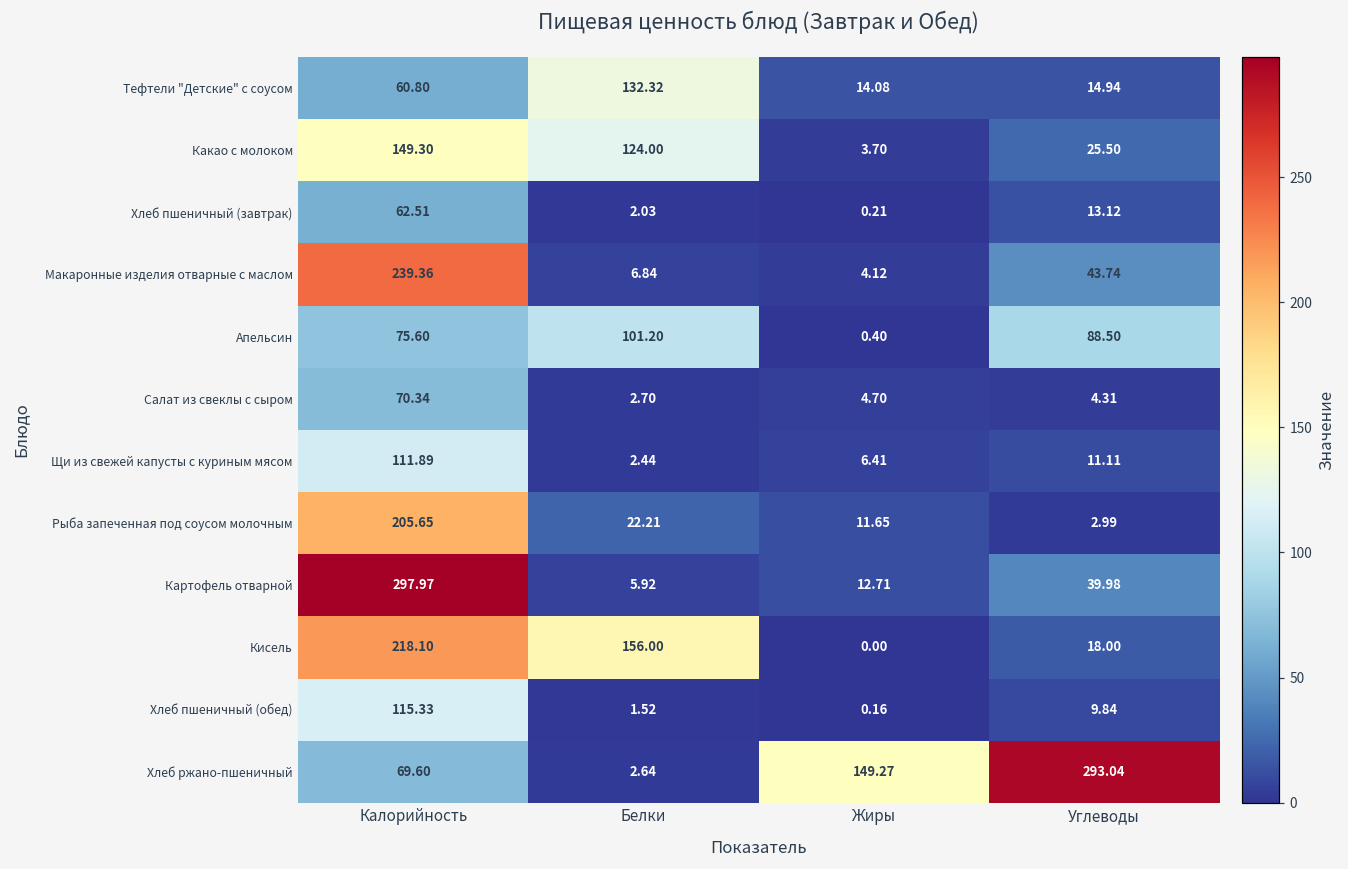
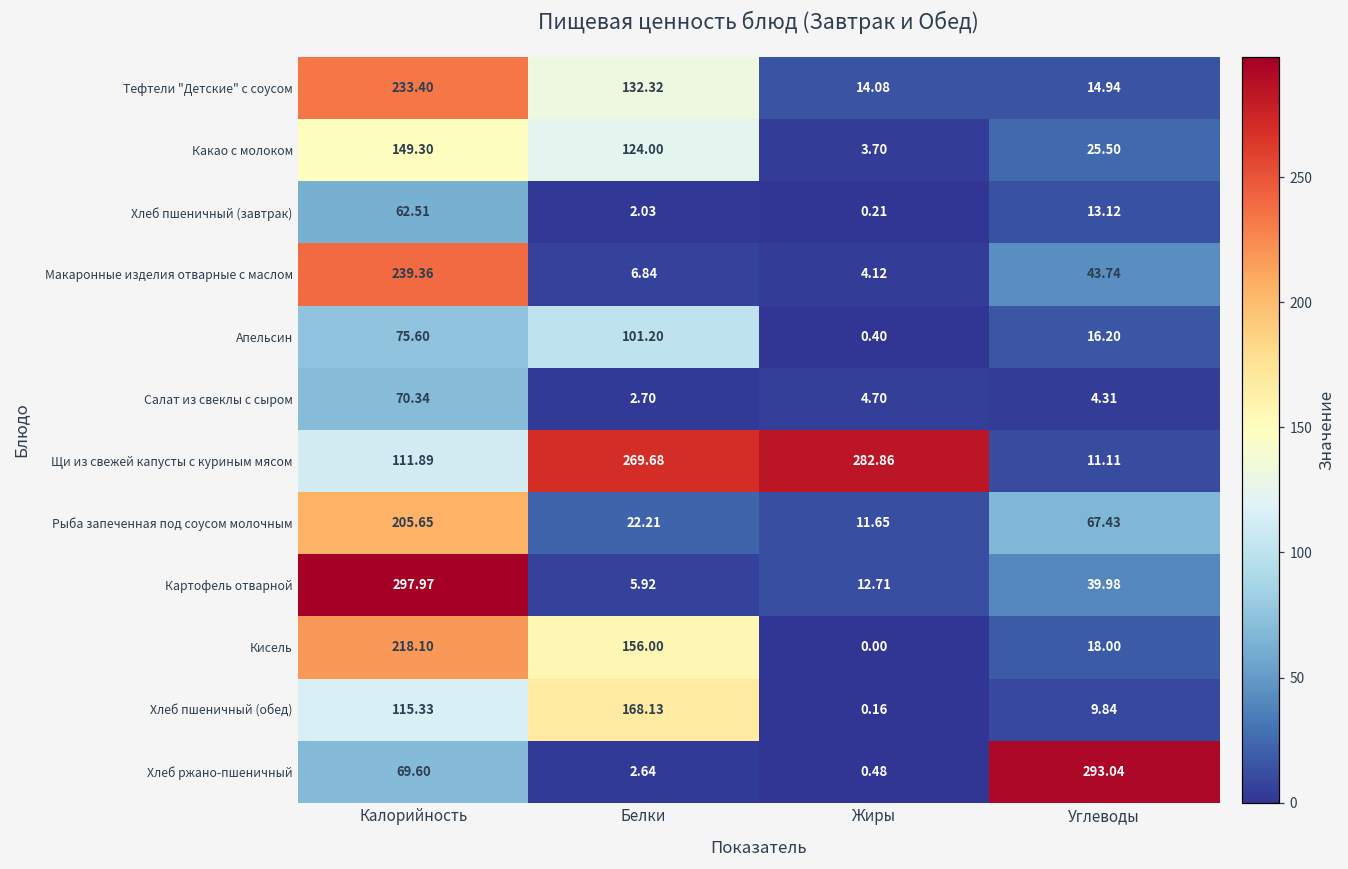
  {
    "Тефтели \"Детские\" с соусом": {
-     "Калорийность": 60.80,
+     "Калорийность": 233.40,
      "Белки": 132.32,
      "Жиры": 14.08,
      "Углеводы": 14.94
    },
    "Какао с молоком": {
      "Калорийность": 149.30,
      "Белки": 124.00,
      "Жиры": 3.70,
      "Углеводы": 25.50
    },
    "Хлеб пшеничный (завтрак)": {
      "Калорийность": 62.51,
      "Белки": 2.03,
      "Жиры": 0.21,
      "Углеводы": 13.12
    },
    "Макаронные изделия отварные с маслом": {
      "Калорийность": 239.36,
      "Белки": 6.84,
      "Жиры": 4.12,
      "Углеводы": 43.74
    },
    "Апельсин": {
      "Калорийность": 75.60,
      "Белки": 101.20,
      "Жиры": 0.40,
-     "Углеводы": 88.50
+     "Углеводы": 16.20
    },
    "Салат из свеклы с сыром": {
      "Калорийность": 70.34,
      "Белки": 2.70,
      "Жиры": 4.70,
      "Углеводы": 4.31
    },
    "Щи из свежей капусты с куриным мясом": {
      "Калорийность": 111.89,
-     "Белки": 2.44,
-     "Жиры": 6.41,
+     "Белки": 269.68,
+     "Жиры": 282.86,
      "Углеводы": 11.11
    },
    "Рыба запеченная под соусом молочным": {
      "Калорийность": 205.65,
      "Белки": 22.21,
      "Жиры": 11.65,
-     "Углеводы": 2.99
+     "Углеводы": 67.43
    },
    "Картофель отварной": {
      "Калорийность": 297.97,
      "Белки": 5.92,
      "Жиры": 12.71,
      "Углеводы": 39.98
    },
    "Кисель": {
      "Калорийность": 218.10,
      "Белки": 156.00,
      "Жиры": 0.00,
      "Углеводы": 18.00
    },
    "Хлеб пшеничный (обед)": {
      "Калорийность": 115.33,
-     "Белки": 1.52,
+     "Белки": 168.13,
      "Жиры": 0.16,
      "Углеводы": 9.84
    },
    "Хлеб ржано-пшеничный": {
      "Калорийность": 69.60,
      "Белки": 2.64,
-     "Жиры": 149.27,
+     "Жиры": 0.48,
      "Углеводы": 293.04
    }
  }
